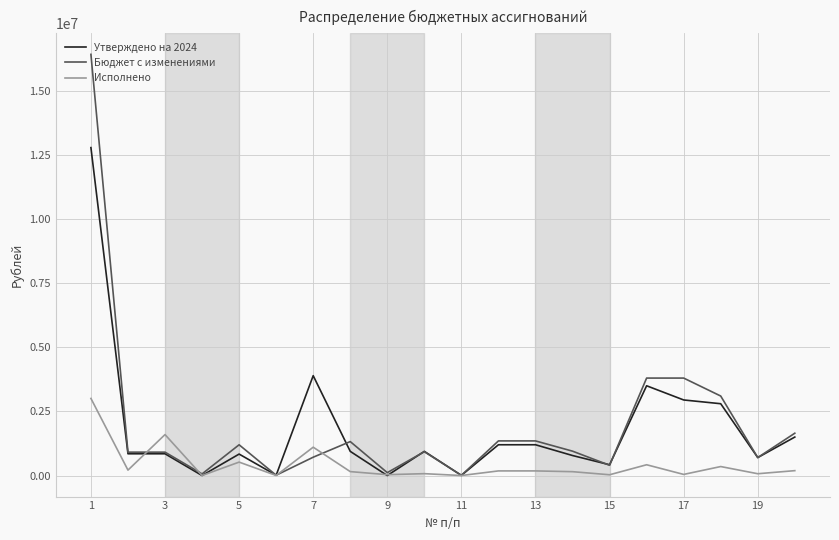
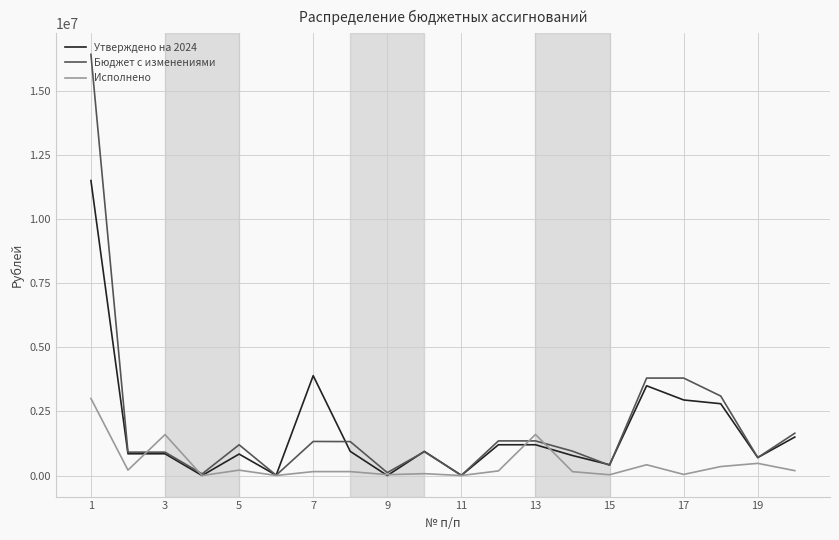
  {
    "Утверждено на 2024": {
-     "1": 12800000,
+     "1": 11500000,
      "5": 800000,
      "7": 3900000,
      "13": 1200000,
      "17": 2900000
    },
    "Бюджет с изменениями": {
      "1": 16400000,
      "5": 1200000,
-     "7": 700000,
+     "7": 1300000,
      "13": 1400000,
      "17": 3800000
    },
    "Исполнено": {
      "1": 3000000,
      "3": 1600000,
-     "5": 500000,
-     "7": 1100000,
-     "13": 200000,
+     "5": 200000,
+     "7": 200000,
+     "13": 1600000,
      "15": 0,
      "17": 0,
-     "19": 100000
+     "19": 500000
    }
  }
